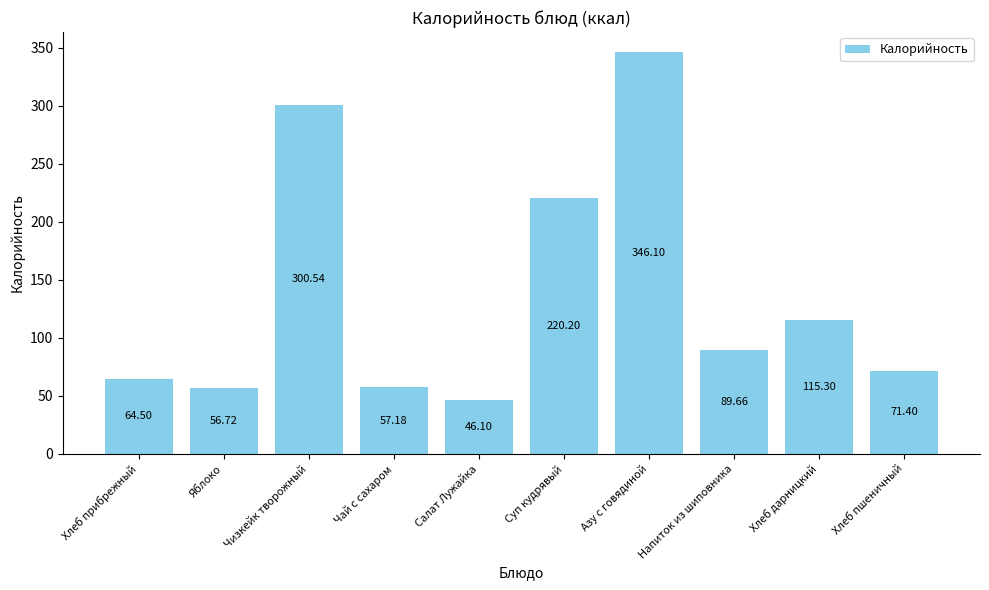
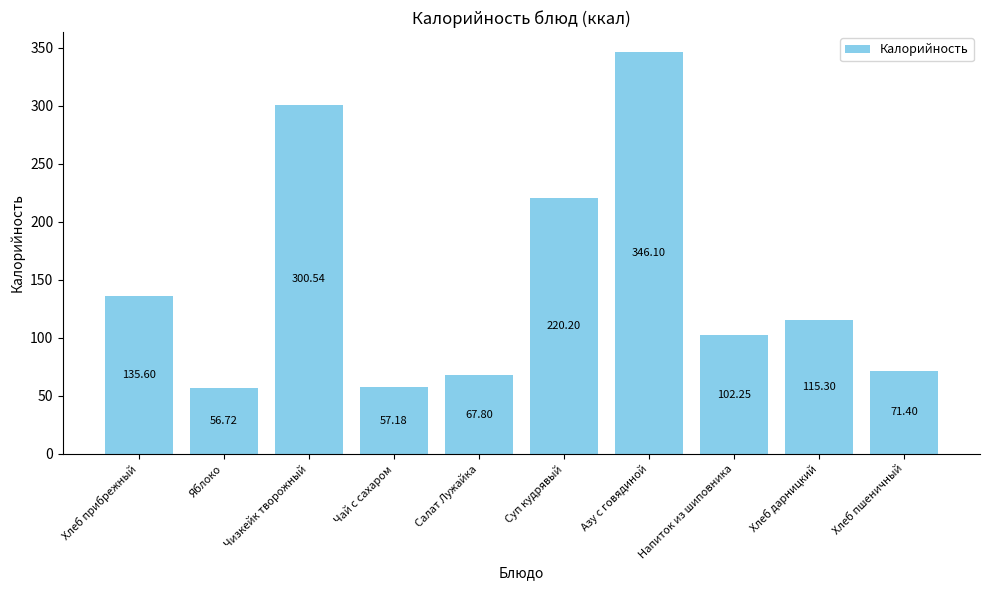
  {
-   "Хлеб прибрежный": 64.50,
+   "Хлеб прибрежный": 135.60,
    "Яблоко": 56.72,
    "Чизкейк творожный": 300.54,
    "Чай с сахаром": 57.18,
-   "Салат Лужайка": 46.10,
+   "Салат Лужайка": 67.80,
    "Суп кудрявый": 220.20,
    "Азу с говядиной": 346.10,
-   "Напиток из шиповника": 89.66,
+   "Напиток из шиповника": 102.25,
    "Хлеб дарницкий": 115.30,
    "Хлеб пшеничный": 71.40
  }
